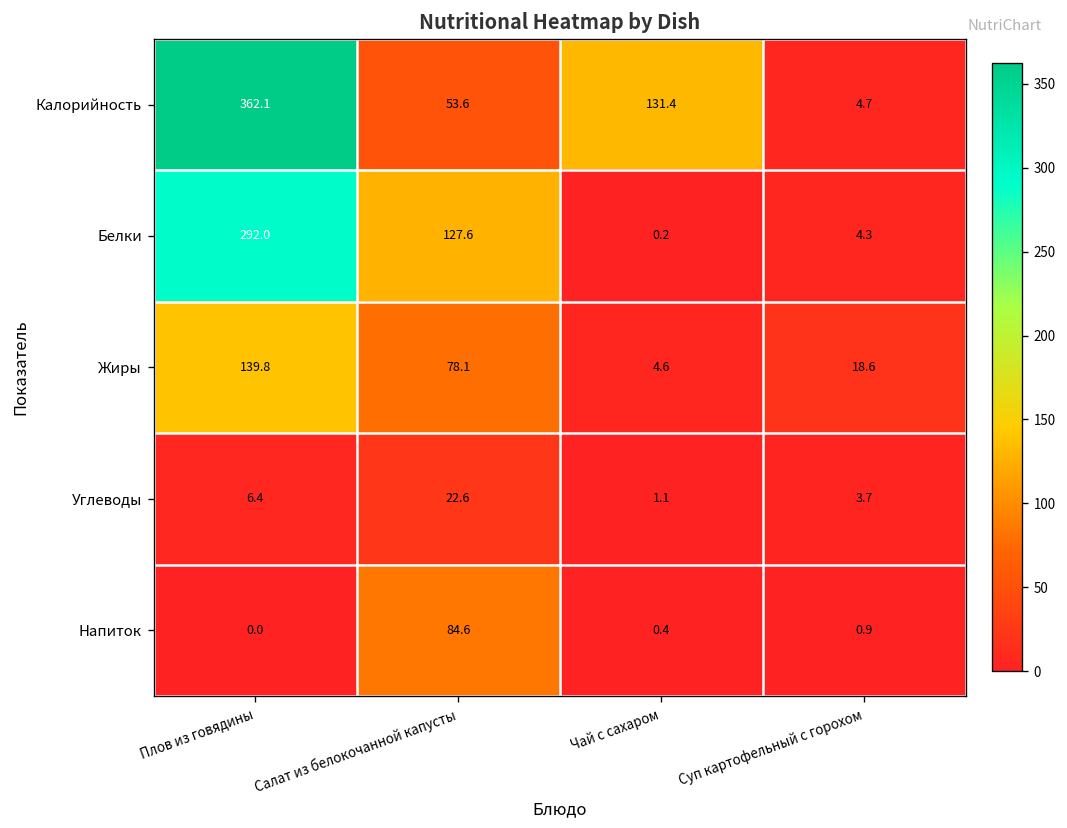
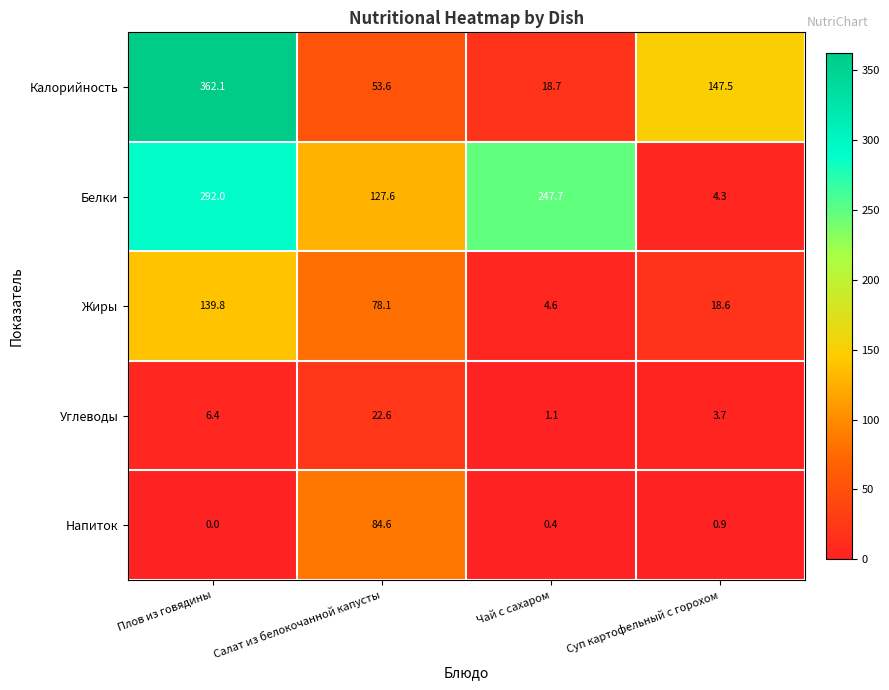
  {
    "Калорийность": {
      "Плов из говядины": 362.1,
      "Салат из белокочанной капусты": 53.6,
-     "Чай с сахаром": 131.4,
-     "Суп картофельный с горохом": 4.7
+     "Чай с сахаром": 18.7,
+     "Суп картофельный с горохом": 147.5
    },
    "Белки": {
      "Плов из говядины": 292.0,
      "Салат из белокочанной капусты": 127.6,
-     "Чай с сахаром": 0.2,
+     "Чай с сахаром": 247.7,
      "Суп картофельный с горохом": 4.3
    },
    "Жиры": {
      "Плов из говядины": 139.8,
      "Салат из белокочанной капусты": 78.1,
      "Чай с сахаром": 4.6,
      "Суп картофельный с горохом": 18.6
    },
    "Углеводы": {
      "Плов из говядины": 6.4,
      "Салат из белокочанной капусты": 22.6,
      "Чай с сахаром": 1.1,
      "Суп картофельный с горохом": 3.7
    },
    "Напиток": {
      "Плов из говядины": 0.0,
      "Салат из белокочанной капусты": 84.6,
      "Чай с сахаром": 0.4,
      "Суп картофельный с горохом": 0.9
    }
  }
